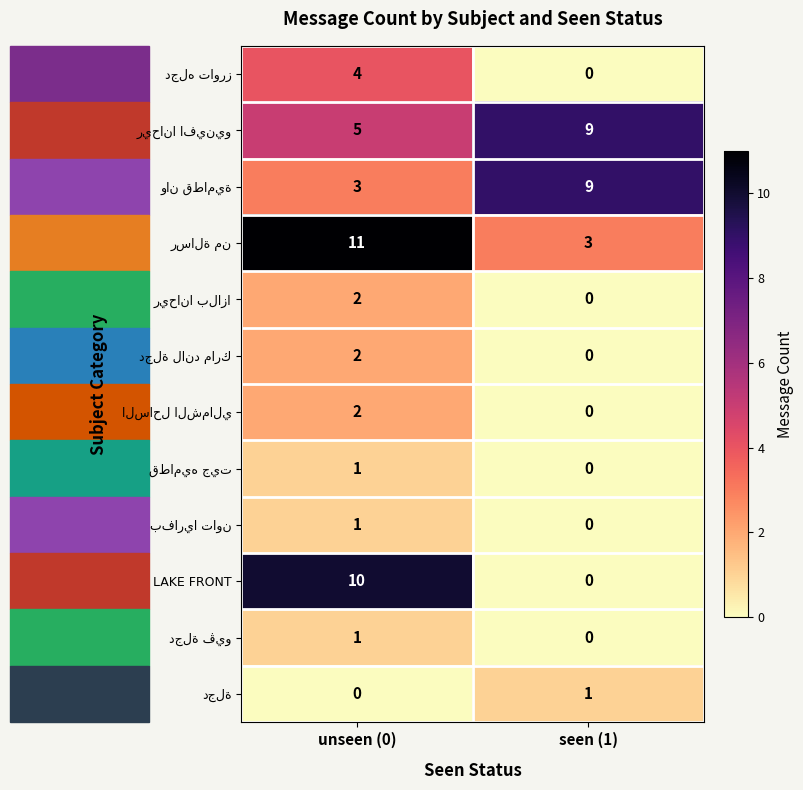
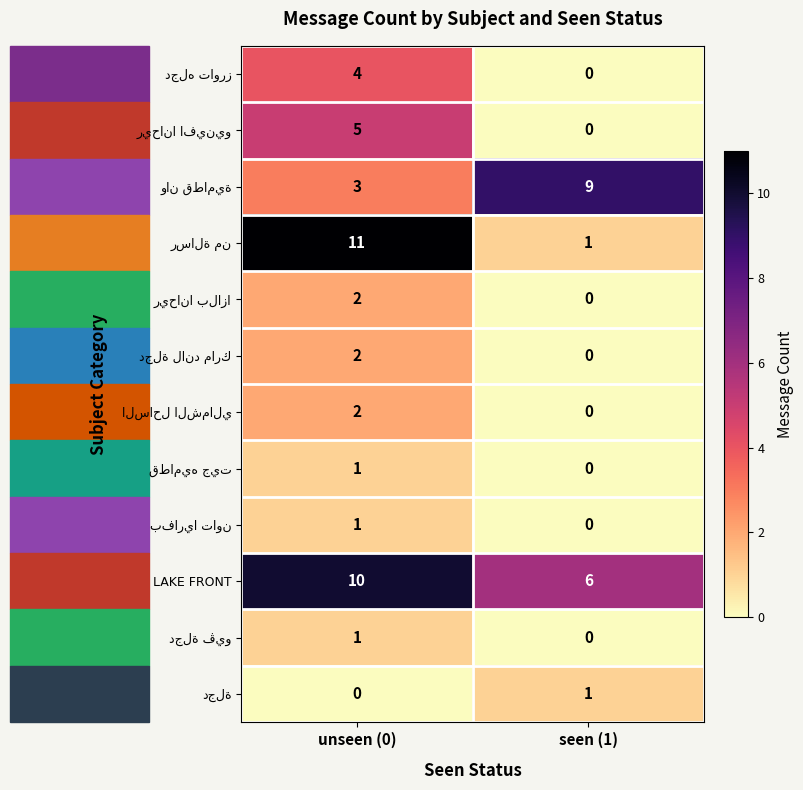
  {
    "دجله تاورز": {
      "unseen (0)": 4,
      "seen (1)": 0
    },
    "ريحانا افينيو": {
      "unseen (0)": 5,
-     "seen (1)": 9
+     "seen (1)": 0
    },
    "وان قطامية": {
      "unseen (0)": 3,
      "seen (1)": 9
    },
    "رسالة من": {
      "unseen (0)": 11,
-     "seen (1)": 3
+     "seen (1)": 1
    },
    "ريحانا بلازا": {
      "unseen (0)": 2,
      "seen (1)": 0
    },
    "دجلة لاند مارك": {
      "unseen (0)": 2,
      "seen (1)": 0
    },
    "الساحل الشمالي": {
      "unseen (0)": 2,
      "seen (1)": 0
    },
    "قطاميه جيت": {
      "unseen (0)": 1,
      "seen (1)": 0
    },
    "بفاريا تاون": {
      "unseen (0)": 1,
      "seen (1)": 0
    },
    "LAKE FRONT": {
      "unseen (0)": 10,
-     "seen (1)": 0
+     "seen (1)": 6
    },
    "دجلة ڤيو": {
      "unseen (0)": 1,
      "seen (1)": 0
    },
    "دجلة": {
      "unseen (0)": 0,
      "seen (1)": 1
    }
  }
